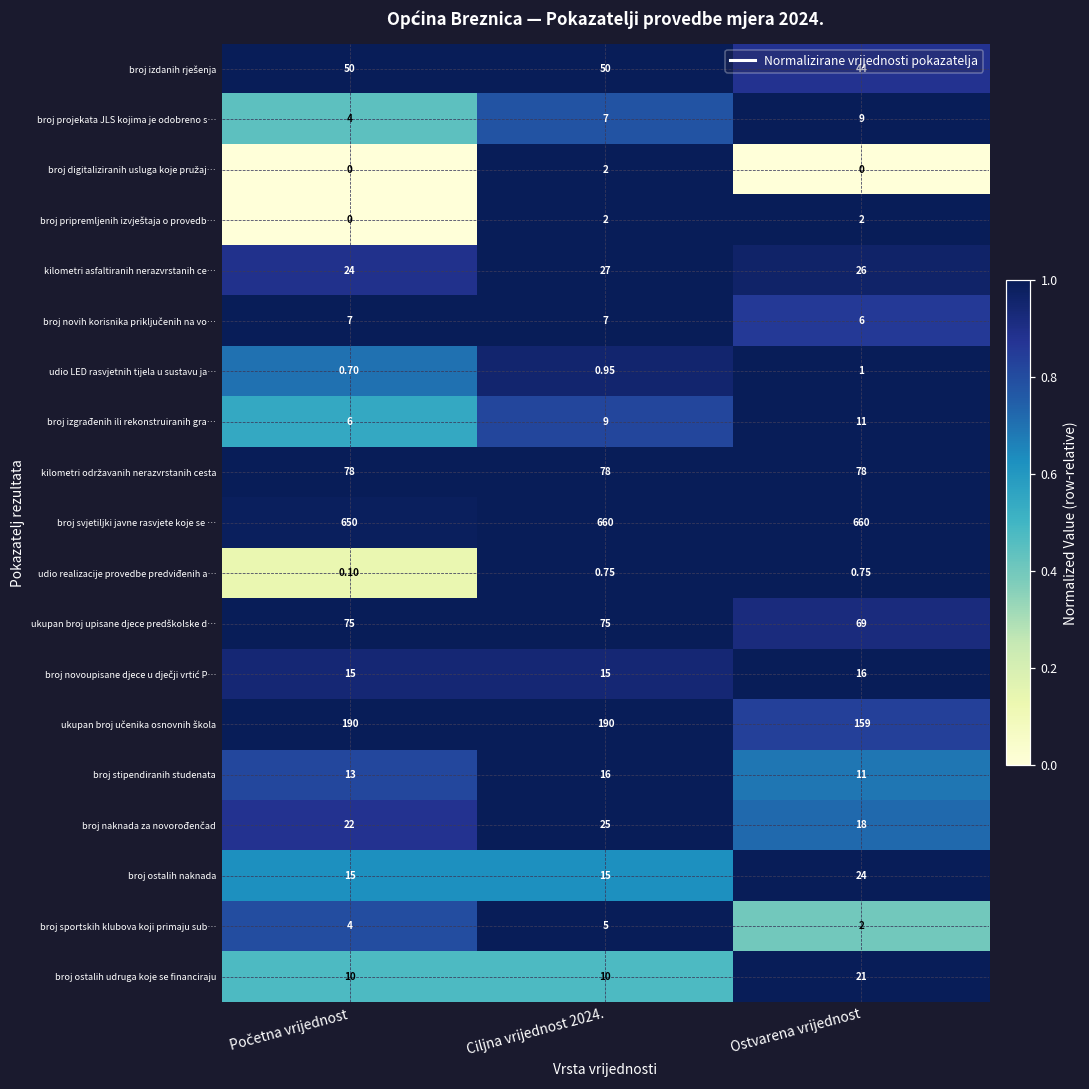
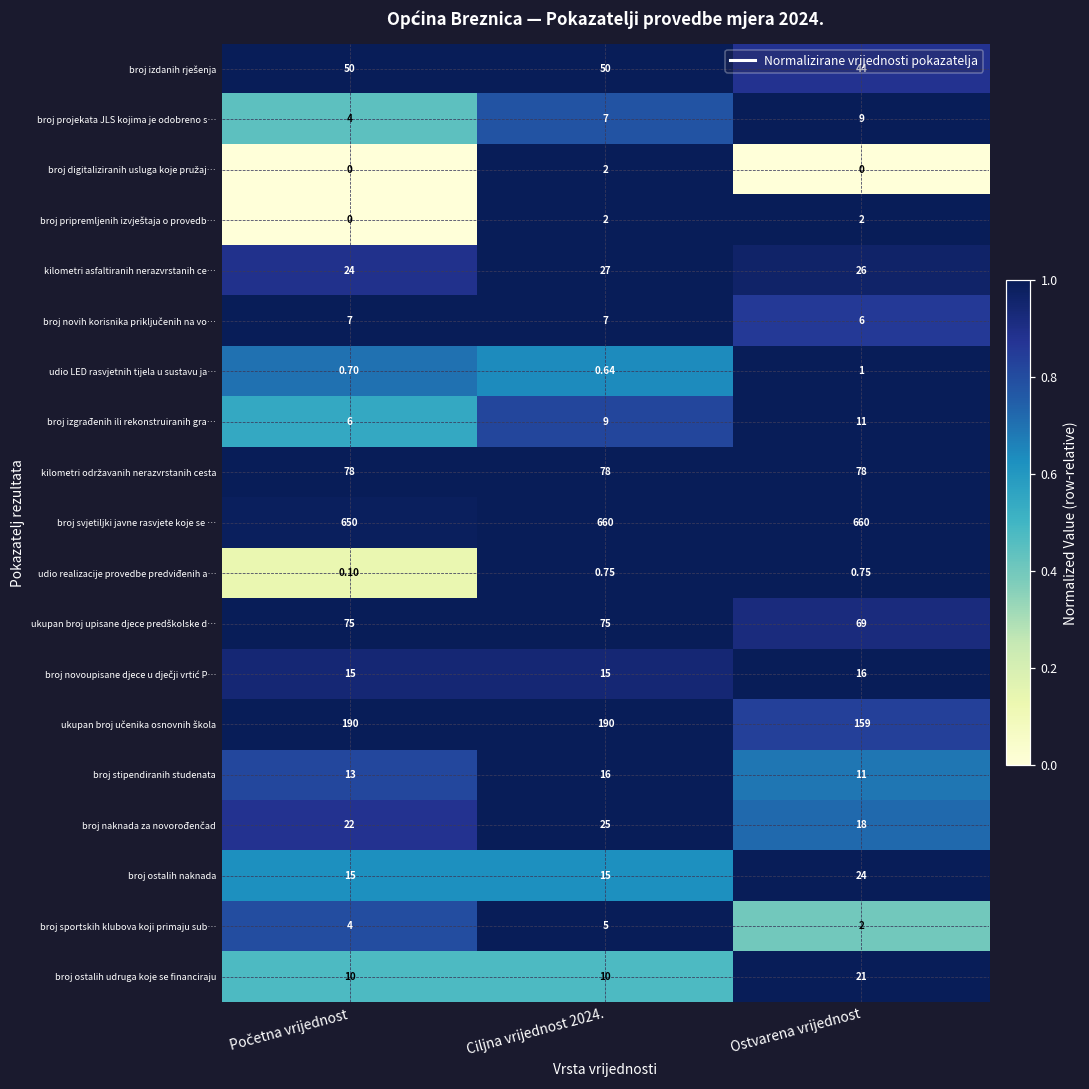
  {
    "broj izdanih rješenja": {
      "Početna vrijednost": 50,
      "Ciljna vrijednost 2024.": 50
    },
    "broj projekata JLS kojima je odobreno s…": {
      "Početna vrijednost": 4,
      "Ciljna vrijednost 2024.": 7,
      "Ostvarena vrijednost": 9
    },
    "broj digitaliziranih usluga koje pružaj…": {
      "Početna vrijednost": 0,
      "Ciljna vrijednost 2024.": 2,
      "Ostvarena vrijednost": 0
    },
    "broj pripremljenih izvještaja o provedb…": {
      "Početna vrijednost": 0,
      "Ciljna vrijednost 2024.": 2,
      "Ostvarena vrijednost": 2
    },
    "kilometri asfaltiranih nerazvrstanih ce…": {
      "Početna vrijednost": 24,
      "Ciljna vrijednost 2024.": 27,
      "Ostvarena vrijednost": 26
    },
    "broj novih korisnika priključenih na vo…": {
      "Početna vrijednost": 7,
      "Ciljna vrijednost 2024.": 7,
      "Ostvarena vrijednost": 6
    },
    "udio LED rasvjetnih tijela u sustavu ja…": {
      "Početna vrijednost": 0.70,
-     "Ciljna vrijednost 2024.": 0.95,
+     "Ciljna vrijednost 2024.": 0.64,
      "Ostvarena vrijednost": 1
    },
    "broj izgrađenih ili rekonstruiranih gra…": {
      "Početna vrijednost": 6,
      "Ciljna vrijednost 2024.": 9,
      "Ostvarena vrijednost": 11
    },
    "kilometri održavanih nerazvrstanih cesta": {
      "Početna vrijednost": 78,
      "Ciljna vrijednost 2024.": 78,
      "Ostvarena vrijednost": 78
    },
    "broj svjetiljki javne rasvjete koje se …": {
      "Početna vrijednost": 650,
      "Ciljna vrijednost 2024.": 660,
      "Ostvarena vrijednost": 660
    },
    "udio realizacije provedbe predviđenih a…": {
      "Početna vrijednost": 0.10,
      "Ciljna vrijednost 2024.": 0.75,
      "Ostvarena vrijednost": 0.75
    },
    "ukupan broj upisane djece predškolske d…": {
      "Početna vrijednost": 75,
      "Ciljna vrijednost 2024.": 75,
      "Ostvarena vrijednost": 69
    },
    "broj novoupisane djece u dječji vrtić P…": {
      "Početna vrijednost": 15,
      "Ciljna vrijednost 2024.": 15,
      "Ostvarena vrijednost": 16
    },
    "ukupan broj učenika osnovnih škola": {
      "Početna vrijednost": 190,
      "Ciljna vrijednost 2024.": 190,
      "Ostvarena vrijednost": 159
    },
    "broj stipendiranih studenata": {
      "Početna vrijednost": 13,
      "Ciljna vrijednost 2024.": 16,
      "Ostvarena vrijednost": 11
    },
    "broj naknada za novorođenčad": {
      "Početna vrijednost": 22,
      "Ciljna vrijednost 2024.": 25,
      "Ostvarena vrijednost": 18
    },
    "broj ostalih naknada": {
      "Početna vrijednost": 15,
      "Ciljna vrijednost 2024.": 15,
      "Ostvarena vrijednost": 24
    },
    "broj sportskih klubova koji primaju sub…": {
      "Početna vrijednost": 4,
      "Ciljna vrijednost 2024.": 5,
      "Ostvarena vrijednost": 2
    },
    "broj ostalih udruga koje se financiraju": {
      "Početna vrijednost": 10,
      "Ciljna vrijednost 2024.": 10,
      "Ostvarena vrijednost": 21
    }
  }
